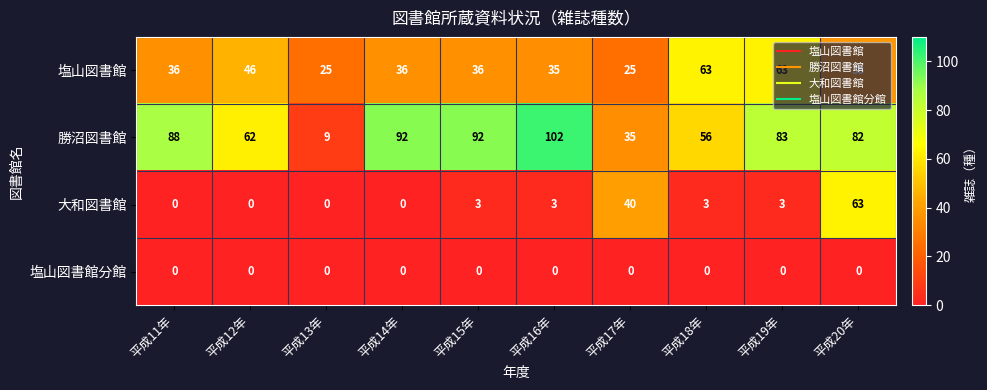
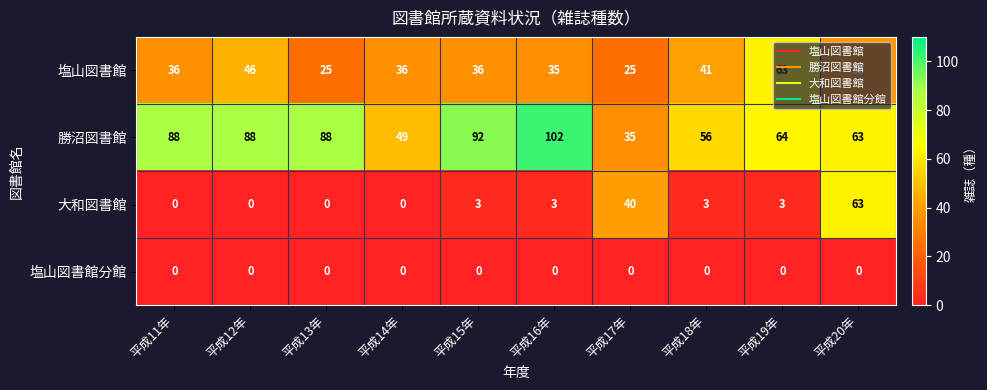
  {
    "塩山図書館": {
      "平成11年": 36,
      "平成12年": 46,
      "平成13年": 25,
      "平成14年": 36,
      "平成15年": 36,
      "平成16年": 35,
      "平成17年": 25,
-     "平成18年": 63
+     "平成18年": 41
    },
    "勝沼図書館": {
      "平成11年": 88,
-     "平成12年": 62,
-     "平成13年": 9,
-     "平成14年": 92,
+     "平成12年": 88,
+     "平成13年": 88,
+     "平成14年": 49,
      "平成15年": 92,
      "平成16年": 102,
      "平成17年": 35,
      "平成18年": 56,
-     "平成19年": 83,
-     "平成20年": 82
+     "平成19年": 64,
+     "平成20年": 63
    },
    "大和図書館": {
      "平成11年": 0,
      "平成12年": 0,
      "平成13年": 0,
      "平成14年": 0,
      "平成15年": 3,
      "平成16年": 3,
      "平成17年": 40,
      "平成18年": 3,
      "平成19年": 3,
      "平成20年": 63
    },
    "塩山図書館分館": {
      "平成11年": 0,
      "平成12年": 0,
      "平成13年": 0,
      "平成14年": 0,
      "平成15年": 0,
      "平成16年": 0,
      "平成17年": 0,
      "平成18年": 0,
      "平成19年": 0,
      "平成20年": 0
    }
  }
